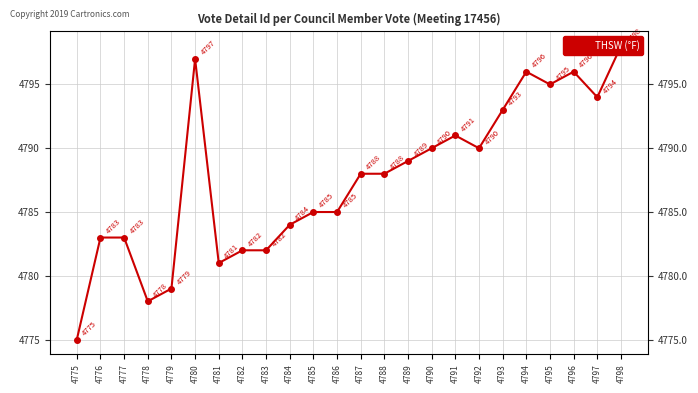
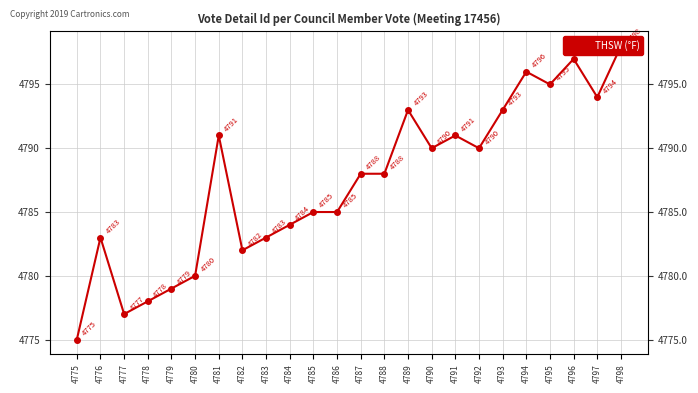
  {
    "4775": 4775,
    "4776": 4783,
-   "4777": 4783,
-   "4780": 4797,
-   "4781": 4781,
-   "4783": 4782,
+   "4777": 4777,
+   "4780": 4780,
+   "4781": 4791,
+   "4783": 4783,
    "4786": 4785,
    "4788": 4788,
-   "4789": 4789,
+   "4789": 4793,
    "4791": 4791,
    "4792": 4790,
    "4793": 4793,
    "4794": 4796,
    "4795": 4795,
-   "4796": 4796,
+   "4796": 4797,
    "4797": 4794
  }
